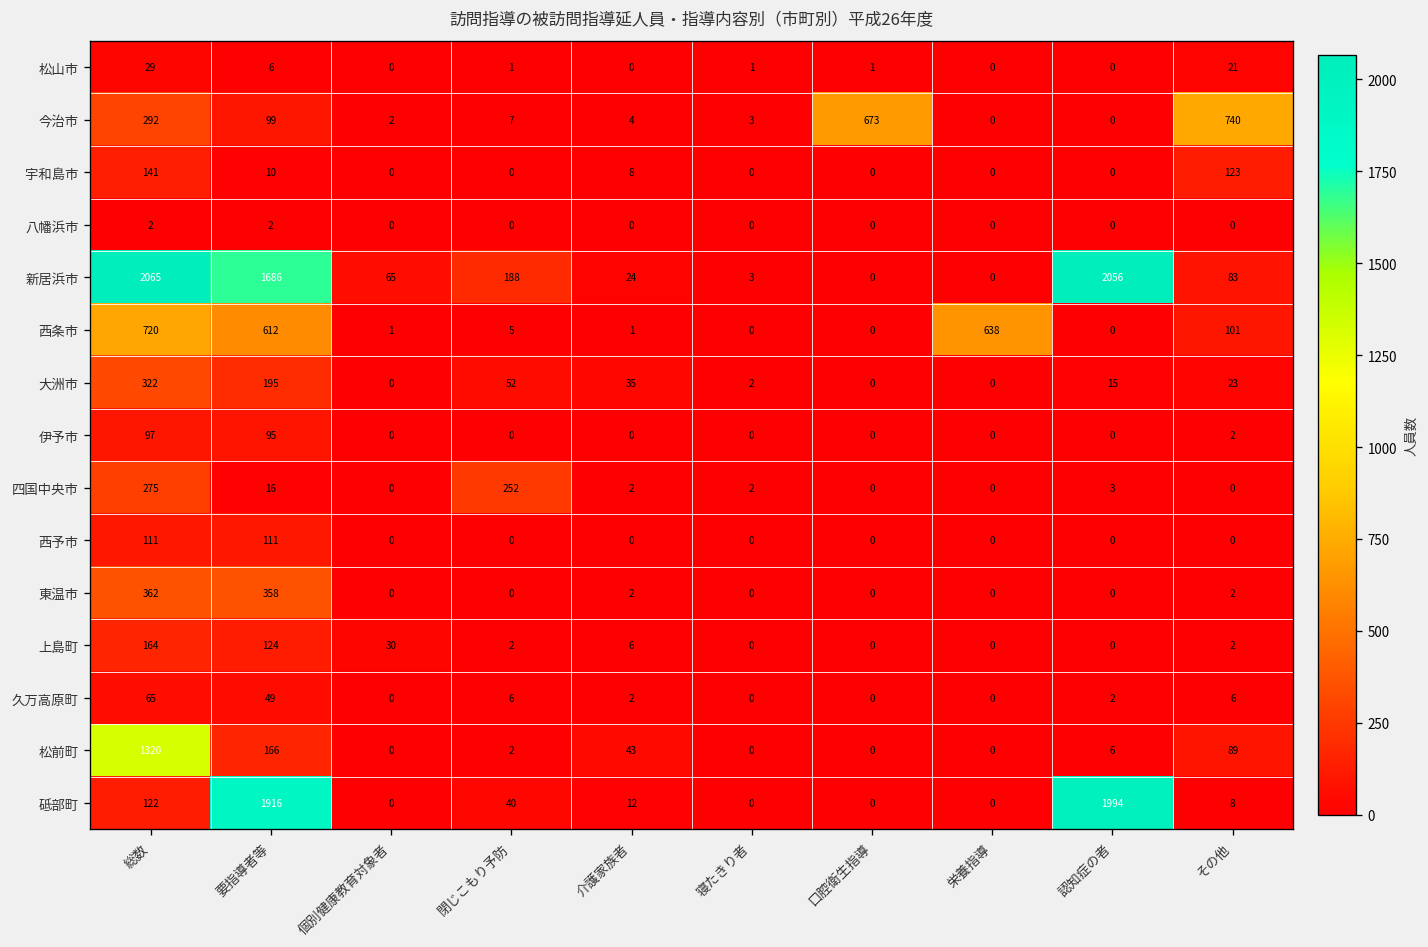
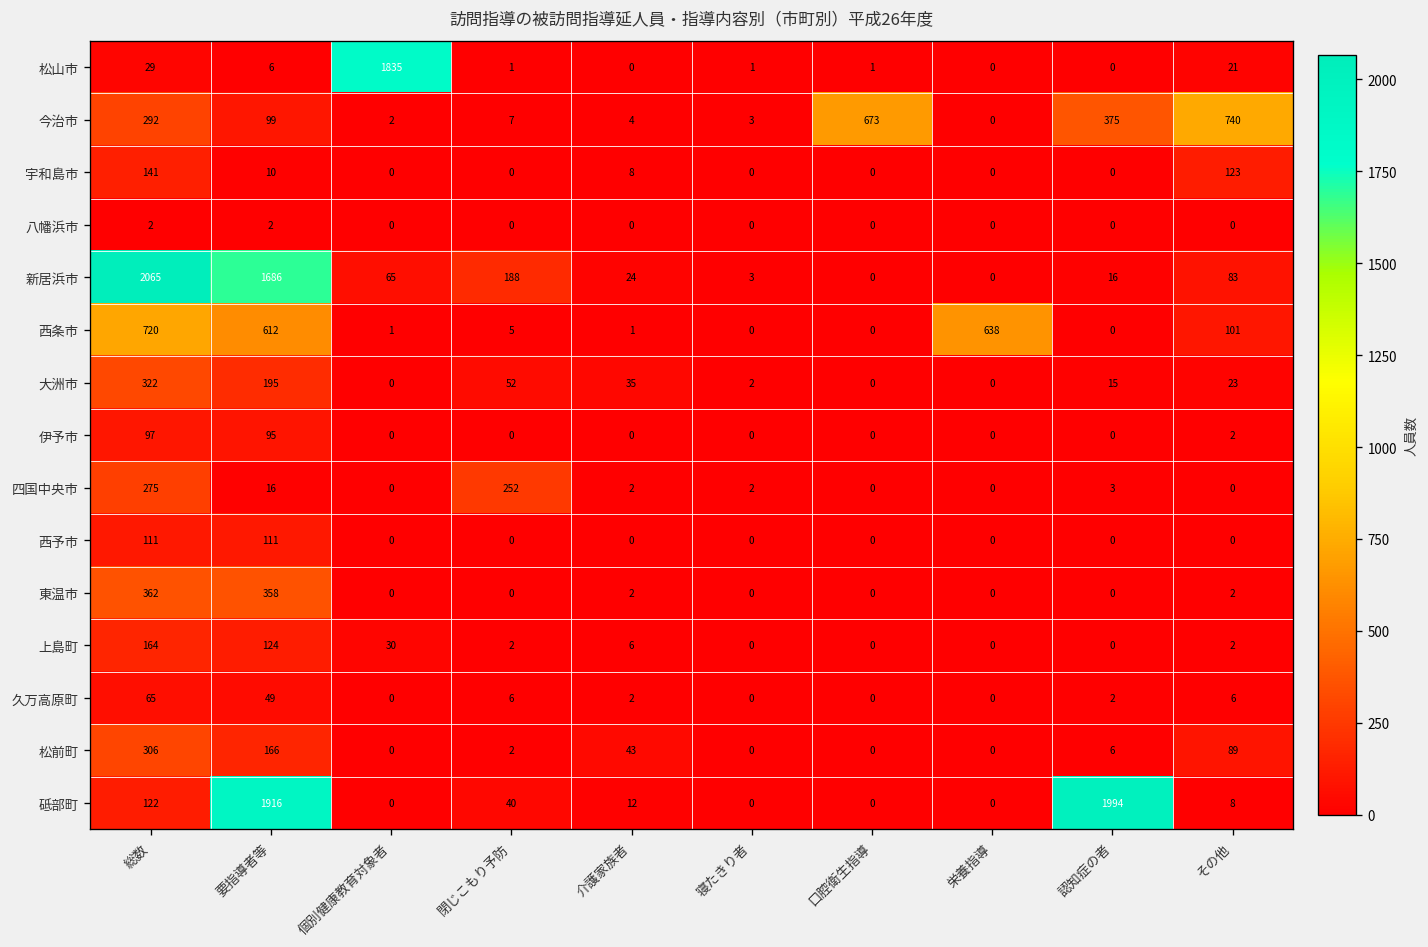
  {
    "松山市": {
      "総数": 29,
      "要指導者等": 6,
-     "個別健康教育対象者": 0,
+     "個別健康教育対象者": 1835,
      "閉じこもり予防": 1,
      "介護家族者": 0,
      "寝たきり者": 1,
      "口腔衛生指導": 1,
      "栄養指導": 0,
      "認知症の者": 0,
      "その他": 21
    },
    "今治市": {
      "総数": 292,
      "要指導者等": 99,
      "個別健康教育対象者": 2,
      "閉じこもり予防": 7,
      "介護家族者": 4,
      "寝たきり者": 3,
      "口腔衛生指導": 673,
      "栄養指導": 0,
-     "認知症の者": 0,
+     "認知症の者": 375,
      "その他": 740
    },
    "宇和島市": {
      "総数": 141,
      "要指導者等": 10,
      "個別健康教育対象者": 0,
      "閉じこもり予防": 0,
      "介護家族者": 8,
      "寝たきり者": 0,
      "口腔衛生指導": 0,
      "栄養指導": 0,
      "認知症の者": 0,
      "その他": 123
    },
    "八幡浜市": {
      "総数": 2,
      "要指導者等": 2,
      "個別健康教育対象者": 0,
      "閉じこもり予防": 0,
      "介護家族者": 0,
      "寝たきり者": 0,
      "口腔衛生指導": 0,
      "栄養指導": 0,
      "認知症の者": 0,
      "その他": 0
    },
    "新居浜市": {
      "総数": 2065,
      "要指導者等": 1686,
      "個別健康教育対象者": 65,
      "閉じこもり予防": 188,
      "介護家族者": 24,
      "寝たきり者": 3,
      "口腔衛生指導": 0,
      "栄養指導": 0,
-     "認知症の者": 2056,
+     "認知症の者": 16,
      "その他": 83
    },
    "西条市": {
      "総数": 720,
      "要指導者等": 612,
      "個別健康教育対象者": 1,
      "閉じこもり予防": 5,
      "介護家族者": 1,
      "寝たきり者": 0,
      "口腔衛生指導": 0,
      "栄養指導": 638,
      "認知症の者": 0,
      "その他": 101
    },
    "大洲市": {
      "総数": 322,
      "要指導者等": 195,
      "個別健康教育対象者": 0,
      "閉じこもり予防": 52,
      "介護家族者": 35,
      "寝たきり者": 2,
      "口腔衛生指導": 0,
      "栄養指導": 0,
      "認知症の者": 15,
      "その他": 23
    },
    "伊予市": {
      "総数": 97,
      "要指導者等": 95,
      "個別健康教育対象者": 0,
      "閉じこもり予防": 0,
      "介護家族者": 0,
      "寝たきり者": 0,
      "口腔衛生指導": 0,
      "栄養指導": 0,
      "認知症の者": 0,
      "その他": 2
    },
    "四国中央市": {
      "総数": 275,
      "要指導者等": 16,
      "個別健康教育対象者": 0,
      "閉じこもり予防": 252,
      "介護家族者": 2,
      "寝たきり者": 2,
      "口腔衛生指導": 0,
      "栄養指導": 0,
      "認知症の者": 3,
      "その他": 0
    },
    "西予市": {
      "総数": 111,
      "要指導者等": 111,
      "個別健康教育対象者": 0,
      "閉じこもり予防": 0,
      "介護家族者": 0,
      "寝たきり者": 0,
      "口腔衛生指導": 0,
      "栄養指導": 0,
      "認知症の者": 0,
      "その他": 0
    },
    "東温市": {
      "総数": 362,
      "要指導者等": 358,
      "個別健康教育対象者": 0,
      "閉じこもり予防": 0,
      "介護家族者": 2,
      "寝たきり者": 0,
      "口腔衛生指導": 0,
      "栄養指導": 0,
      "認知症の者": 0,
      "その他": 2
    },
    "上島町": {
      "総数": 164,
      "要指導者等": 124,
      "個別健康教育対象者": 30,
      "閉じこもり予防": 2,
      "介護家族者": 6,
      "寝たきり者": 0,
      "口腔衛生指導": 0,
      "栄養指導": 0,
      "認知症の者": 0,
      "その他": 2
    },
    "久万高原町": {
      "総数": 65,
      "要指導者等": 49,
      "個別健康教育対象者": 0,
      "閉じこもり予防": 6,
      "介護家族者": 2,
      "寝たきり者": 0,
      "口腔衛生指導": 0,
      "栄養指導": 0,
      "認知症の者": 2,
      "その他": 6
    },
    "松前町": {
-     "総数": 1320,
+     "総数": 306,
      "要指導者等": 166,
      "個別健康教育対象者": 0,
      "閉じこもり予防": 2,
      "介護家族者": 43,
      "寝たきり者": 0,
      "口腔衛生指導": 0,
      "栄養指導": 0,
      "認知症の者": 6,
      "その他": 89
    },
    "砥部町": {
      "総数": 122,
      "要指導者等": 1916,
      "個別健康教育対象者": 0,
      "閉じこもり予防": 40,
      "介護家族者": 12,
      "寝たきり者": 0,
      "口腔衛生指導": 0,
      "栄養指導": 0,
      "認知症の者": 1994,
      "その他": 8
    }
  }
